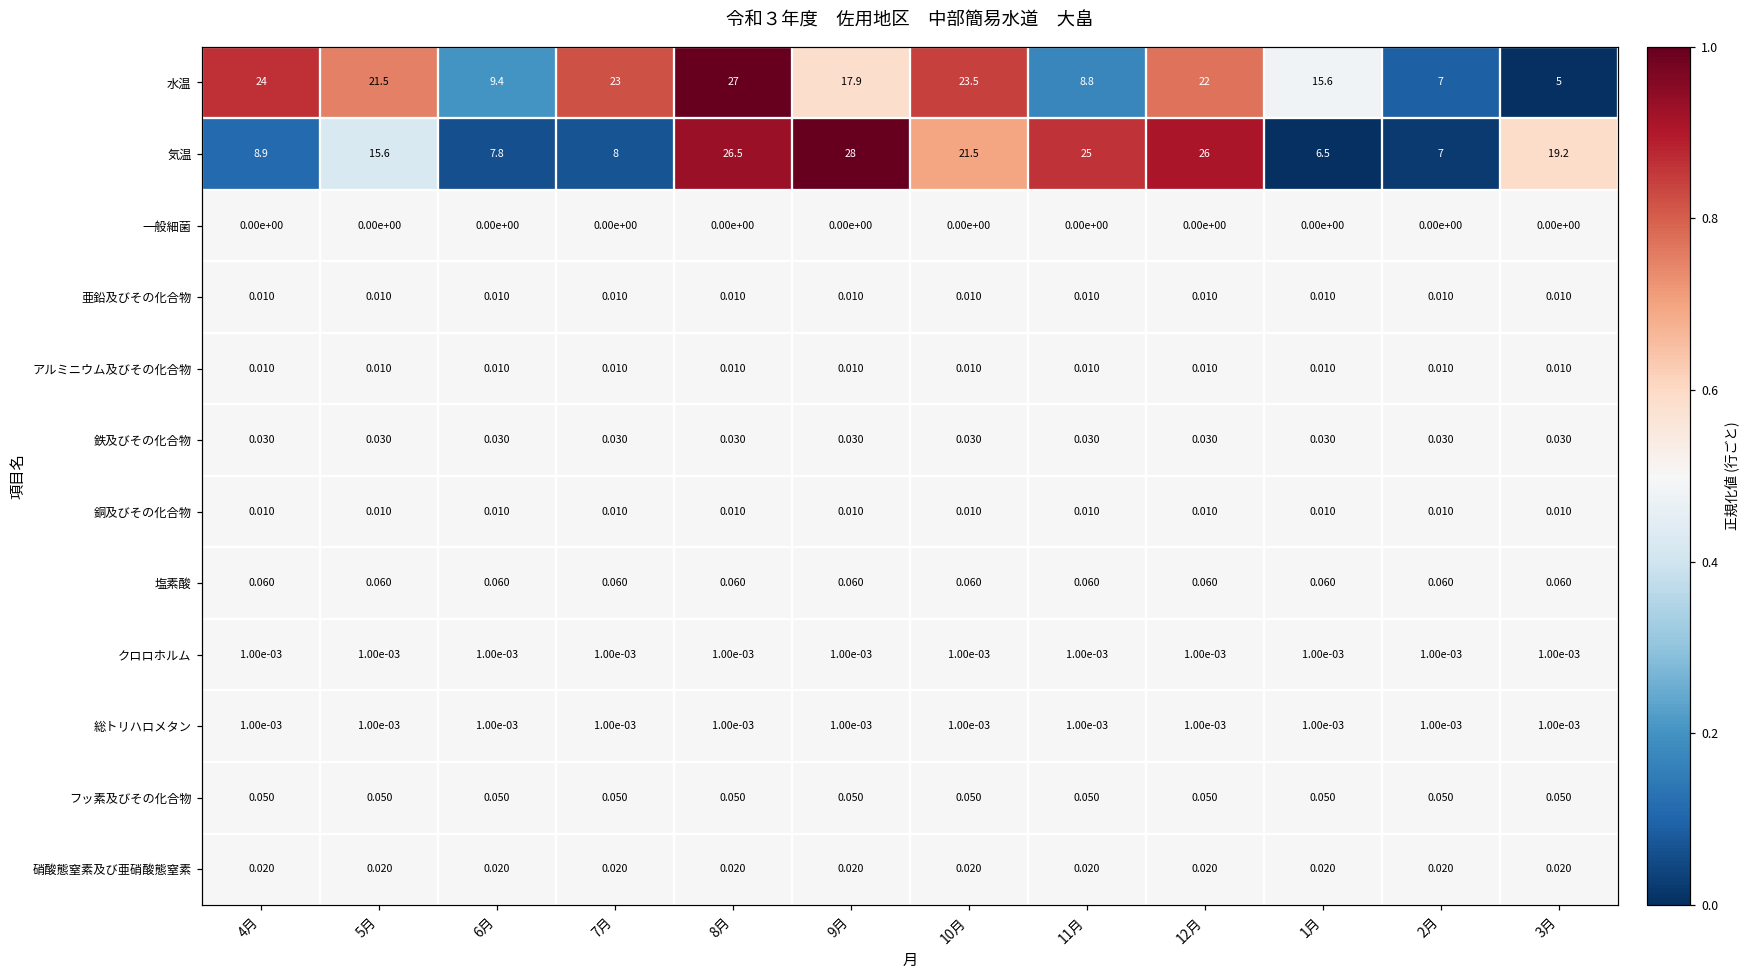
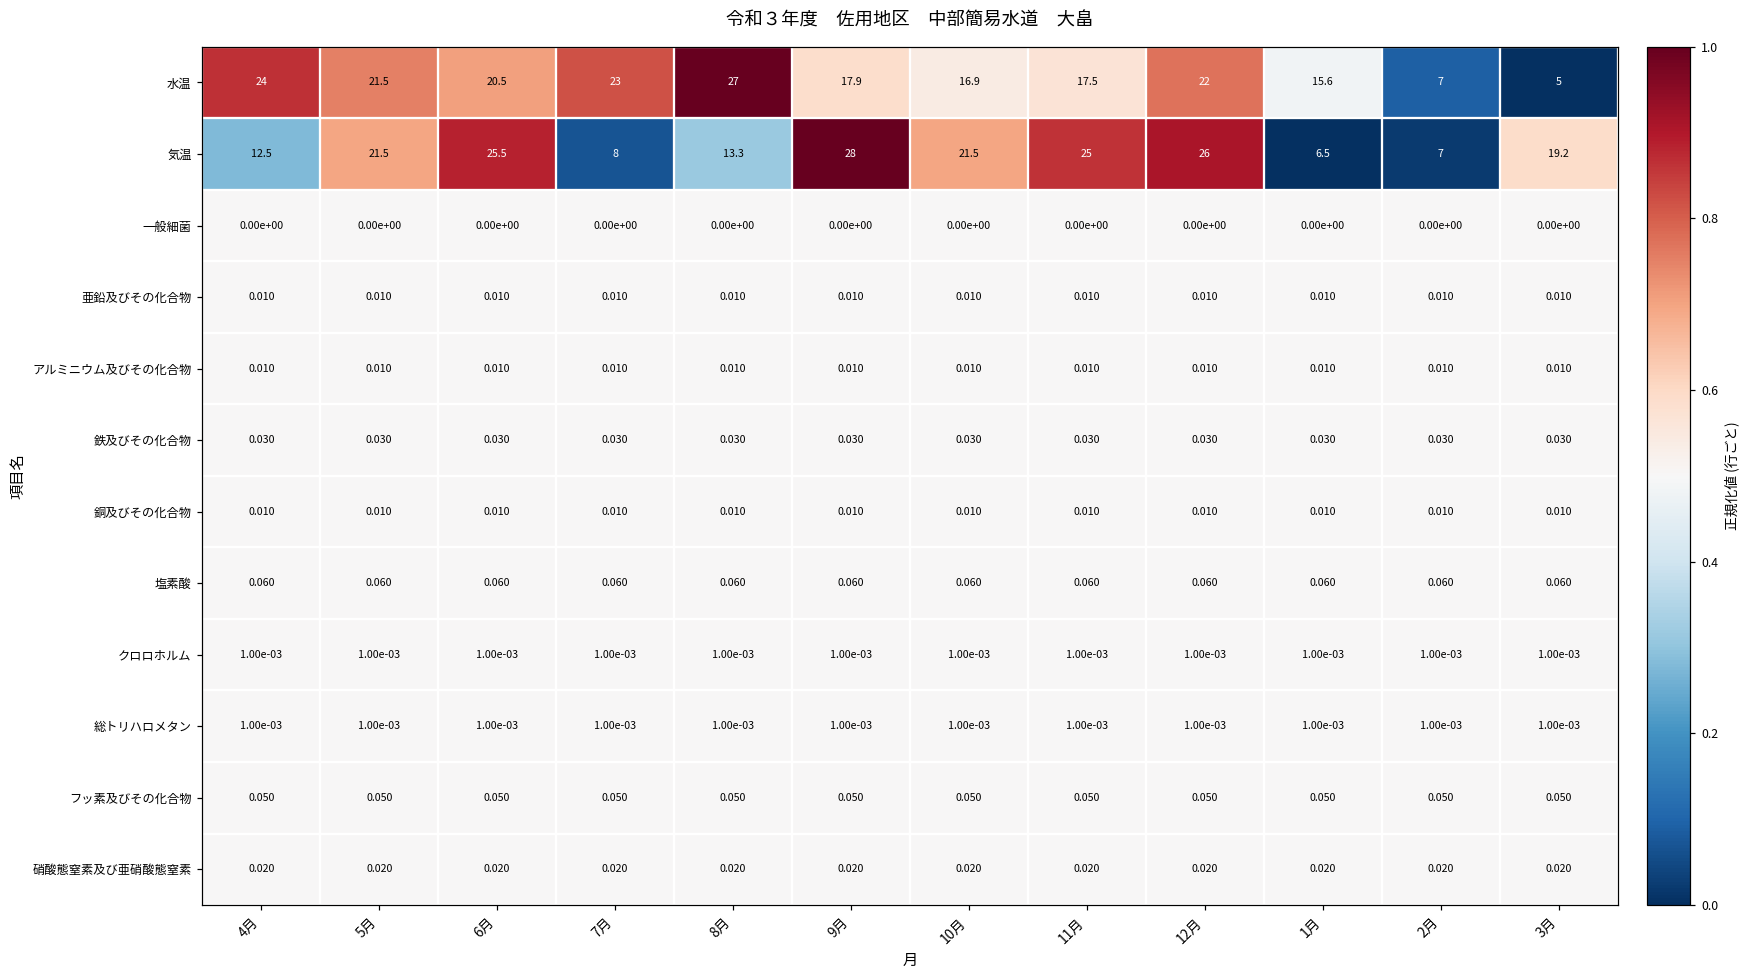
  {
    "水温": {
      "4月": "24",
      "5月": "21.5",
-     "6月": "9.4",
+     "6月": "20.5",
      "7月": "23",
      "8月": "27",
      "9月": "17.9",
-     "10月": "23.5",
-     "11月": "8.8",
+     "10月": "16.9",
+     "11月": "17.5",
      "12月": "22",
      "1月": "15.6",
      "2月": "7",
      "3月": "5"
    },
    "気温": {
-     "4月": "8.9",
-     "5月": "15.6",
-     "6月": "7.8",
+     "4月": "12.5",
+     "5月": "21.5",
+     "6月": "25.5",
      "7月": "8",
-     "8月": "26.5",
+     "8月": "13.3",
      "9月": "28",
      "10月": "21.5",
      "11月": "25",
      "12月": "26",
      "1月": "6.5",
      "2月": "7",
      "3月": "19.2"
    },
    "一般細菌": {
      "4月": "0.00e+00",
      "5月": "0.00e+00",
      "6月": "0.00e+00",
      "7月": "0.00e+00",
      "8月": "0.00e+00",
      "9月": "0.00e+00",
      "10月": "0.00e+00",
      "11月": "0.00e+00",
      "12月": "0.00e+00",
      "1月": "0.00e+00",
      "2月": "0.00e+00",
      "3月": "0.00e+00"
    },
    "亜鉛及びその化合物": {
      "4月": "0.010",
      "5月": "0.010",
      "6月": "0.010",
      "7月": "0.010",
      "8月": "0.010",
      "9月": "0.010",
      "10月": "0.010",
      "11月": "0.010",
      "12月": "0.010",
      "1月": "0.010",
      "2月": "0.010",
      "3月": "0.010"
    },
    "アルミニウム及びその化合物": {
      "4月": "0.010",
      "5月": "0.010",
      "6月": "0.010",
      "7月": "0.010",
      "8月": "0.010",
      "9月": "0.010",
      "10月": "0.010",
      "11月": "0.010",
      "12月": "0.010",
      "1月": "0.010",
      "2月": "0.010",
      "3月": "0.010"
    },
    "鉄及びその化合物": {
      "4月": "0.030",
      "5月": "0.030",
      "6月": "0.030",
      "7月": "0.030",
      "8月": "0.030",
      "9月": "0.030",
      "10月": "0.030",
      "11月": "0.030",
      "12月": "0.030",
      "1月": "0.030",
      "2月": "0.030",
      "3月": "0.030"
    },
    "銅及びその化合物": {
      "4月": "0.010",
      "5月": "0.010",
      "6月": "0.010",
      "7月": "0.010",
      "8月": "0.010",
      "9月": "0.010",
      "10月": "0.010",
      "11月": "0.010",
      "12月": "0.010",
      "1月": "0.010",
      "2月": "0.010",
      "3月": "0.010"
    },
    "塩素酸": {
      "4月": "0.060",
      "5月": "0.060",
      "6月": "0.060",
      "7月": "0.060",
      "8月": "0.060",
      "9月": "0.060",
      "10月": "0.060",
      "11月": "0.060",
      "12月": "0.060",
      "1月": "0.060",
      "2月": "0.060",
      "3月": "0.060"
    },
    "クロロホルム": {
      "4月": "1.00e-03",
      "5月": "1.00e-03",
      "6月": "1.00e-03",
      "7月": "1.00e-03",
      "8月": "1.00e-03",
      "9月": "1.00e-03",
      "10月": "1.00e-03",
      "11月": "1.00e-03",
      "12月": "1.00e-03",
      "1月": "1.00e-03",
      "2月": "1.00e-03",
      "3月": "1.00e-03"
    },
    "総トリハロメタン": {
      "4月": "1.00e-03",
      "5月": "1.00e-03",
      "6月": "1.00e-03",
      "7月": "1.00e-03",
      "8月": "1.00e-03",
      "9月": "1.00e-03",
      "10月": "1.00e-03",
      "11月": "1.00e-03",
      "12月": "1.00e-03",
      "1月": "1.00e-03",
      "2月": "1.00e-03",
      "3月": "1.00e-03"
    },
    "フッ素及びその化合物": {
      "4月": "0.050",
      "5月": "0.050",
      "6月": "0.050",
      "7月": "0.050",
      "8月": "0.050",
      "9月": "0.050",
      "10月": "0.050",
      "11月": "0.050",
      "12月": "0.050",
      "1月": "0.050",
      "2月": "0.050",
      "3月": "0.050"
    },
    "硝酸態窒素及び亜硝酸態窒素": {
      "4月": "0.020",
      "5月": "0.020",
      "6月": "0.020",
      "7月": "0.020",
      "8月": "0.020",
      "9月": "0.020",
      "10月": "0.020",
      "11月": "0.020",
      "12月": "0.020",
      "1月": "0.020",
      "2月": "0.020",
      "3月": "0.020"
    }
  }
